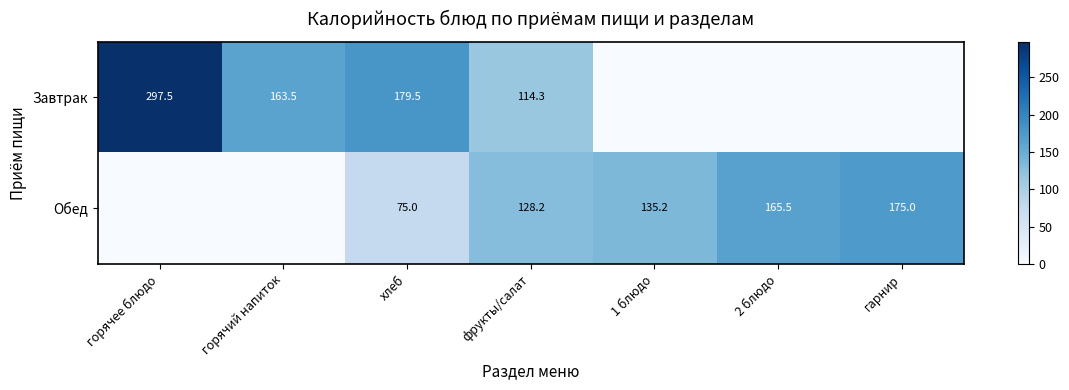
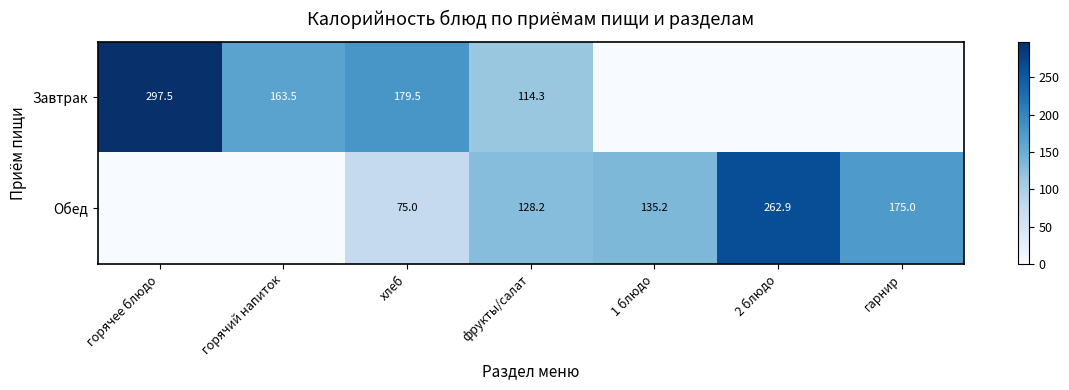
  {
    "Завтрак": {
      "горячее блюдо": 297.5,
      "горячий напиток": 163.5,
      "хлеб": 179.5,
      "фрукты/салат": 114.3
    },
    "Обед": {
      "хлеб": 75.0,
      "фрукты/салат": 128.2,
      "1 блюдо": 135.2,
-     "2 блюдо": 165.5,
+     "2 блюдо": 262.9,
      "гарнир": 175.0
    }
  }
